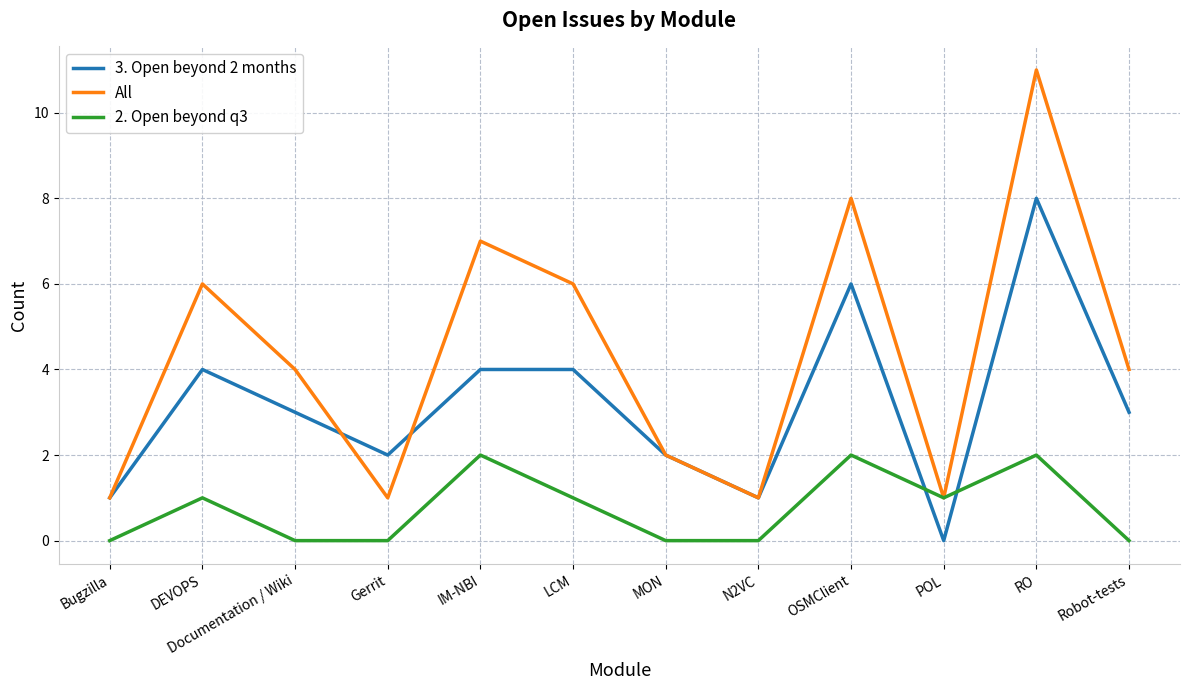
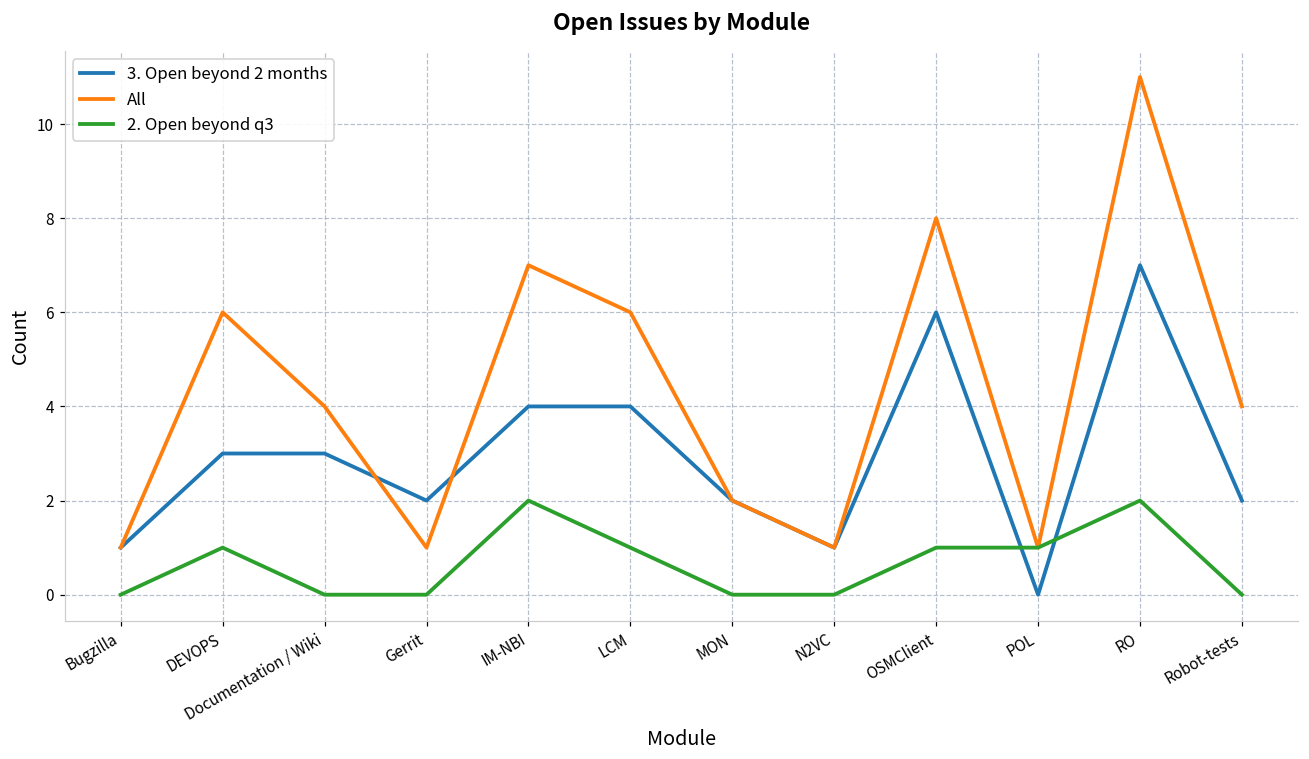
  {
    "3. Open beyond 2 months": {
-     "DEVOPS": 4,
+     "DEVOPS": 3,
      "Documentation / Wiki": 3,
      "Gerrit": 2,
      "IM-NBI": 4,
      "LCM": 4,
      "OSMClient": 6,
      "POL": 0,
-     "RO": 8,
-     "Robot-tests": 3
+     "RO": 7,
+     "Robot-tests": 2
    },
    "All": {
      "DEVOPS": 6,
      "Documentation / Wiki": 4,
      "Gerrit": 1,
      "IM-NBI": 7,
      "LCM": 6,
      "OSMClient": 8,
      "RO": 11,
      "Robot-tests": 4
    },
    "2. Open beyond q3": {
      "Bugzilla": 0,
      "DEVOPS": 1,
      "Documentation / Wiki": 0,
      "Gerrit": 0,
      "IM-NBI": 2,
      "LCM": 1,
      "MON": 0,
      "N2VC": 0,
-     "OSMClient": 2,
+     "OSMClient": 1,
      "RO": 2,
      "Robot-tests": 0
    }
  }
